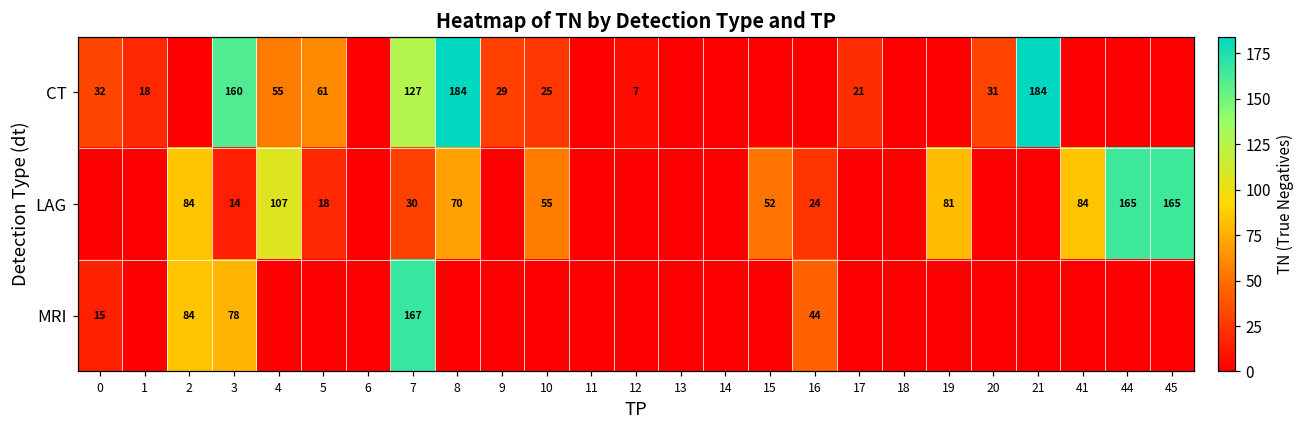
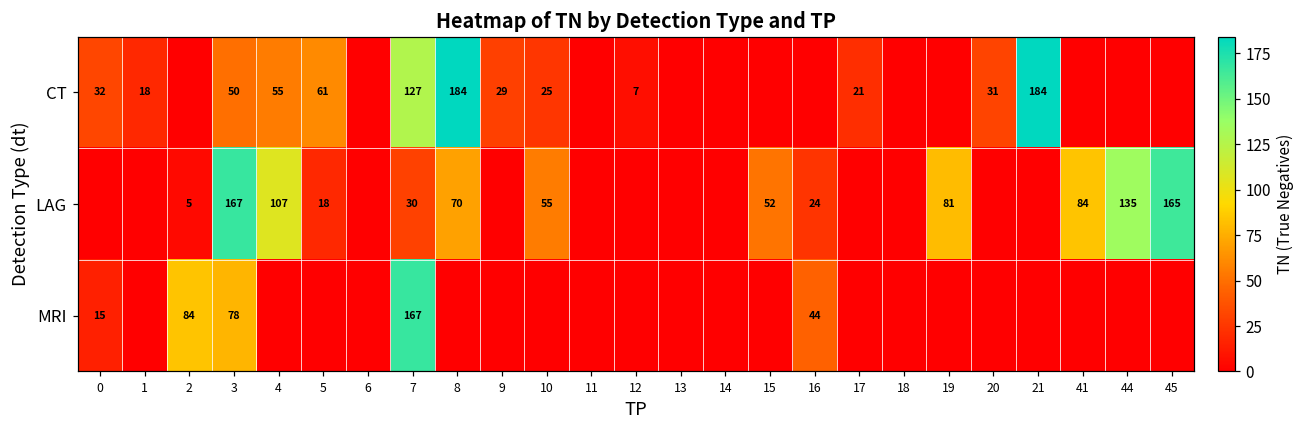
  {
    "CT": {
      "0": 32,
      "1": 18,
-     "3": 160,
+     "3": 50,
      "4": 55,
      "5": 61,
      "7": 127,
      "8": 184,
      "9": 29,
      "10": 25,
      "12": 7,
      "17": 21,
      "20": 31,
      "21": 184
    },
    "LAG": {
-     "2": 84,
-     "3": 14,
+     "2": 5,
+     "3": 167,
      "4": 107,
      "5": 18,
      "7": 30,
      "8": 70,
      "10": 55,
      "15": 52,
      "16": 24,
      "19": 81,
      "41": 84,
-     "44": 165,
+     "44": 135,
      "45": 165
    },
    "MRI": {
      "0": 15,
      "2": 84,
      "3": 78,
      "7": 167,
      "16": 44
    }
  }
